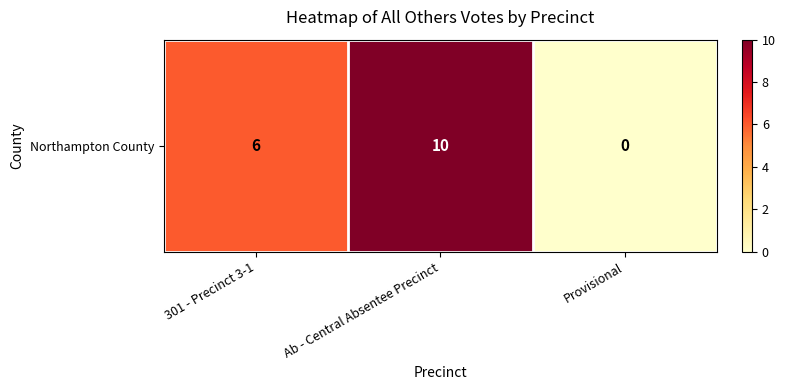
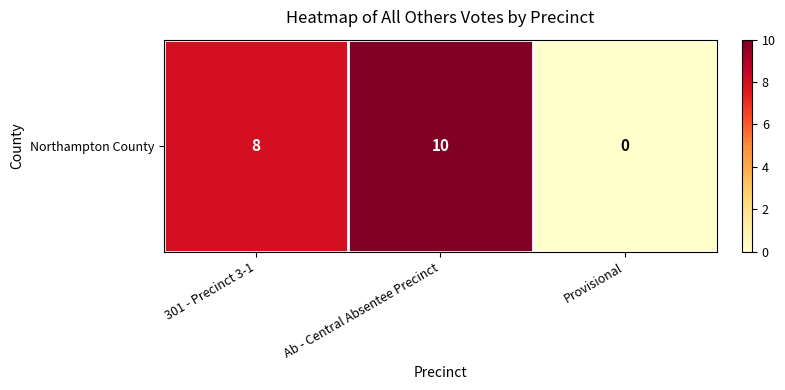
  {
    "Northampton County": {
-     "301 - Precinct 3-1": 6,
+     "301 - Precinct 3-1": 8,
      "Ab - Central Absentee Precinct": 10,
      "Provisional": 0
    }
  }
